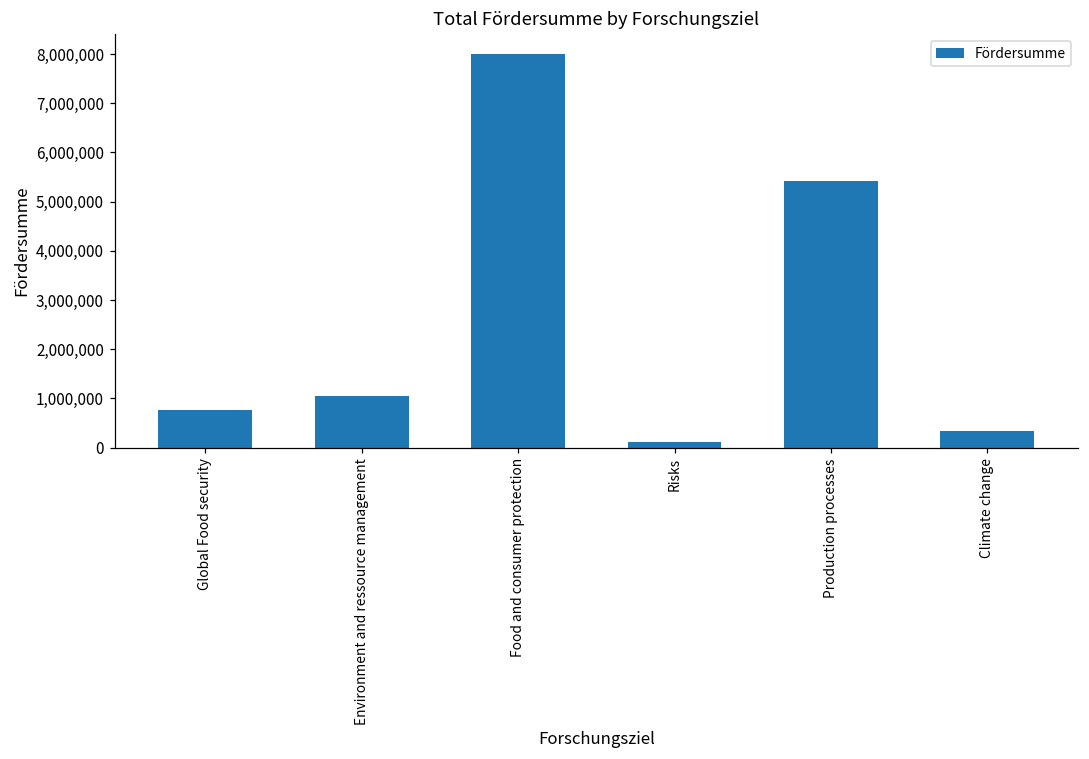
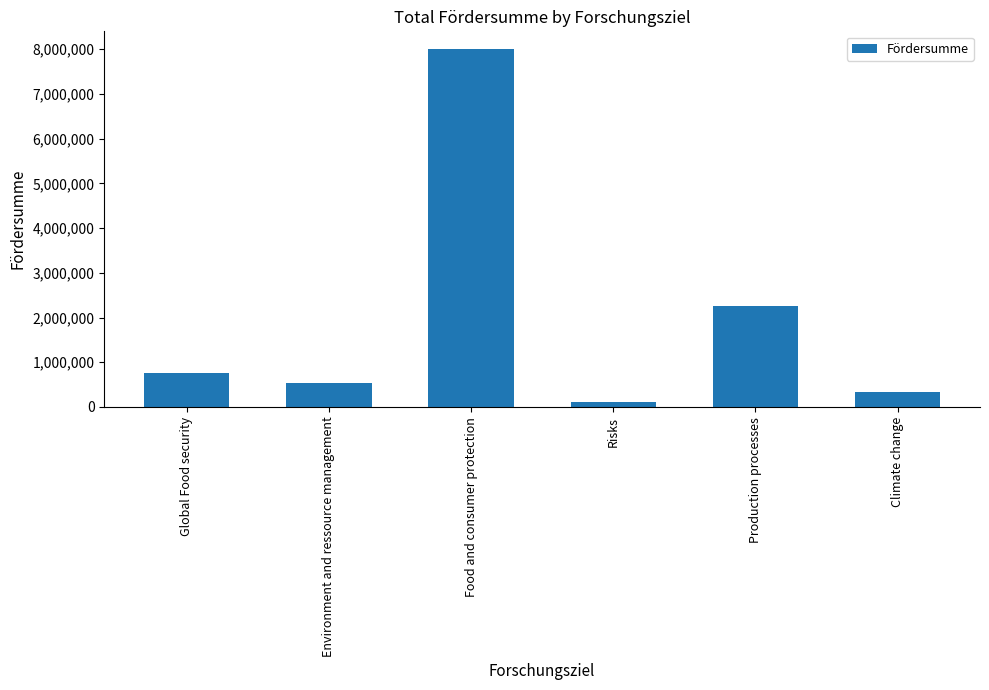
  {
    "Global Food security": "800,000",
-   "Environment and ressource management": "1,000,000",
+   "Environment and ressource management": "500,000",
    "Food and consumer protection": "8,000,000",
    "Risks": "100,000",
-   "Production processes": "5,400,000",
+   "Production processes": "2,300,000",
    "Climate change": "300,000"
  }
